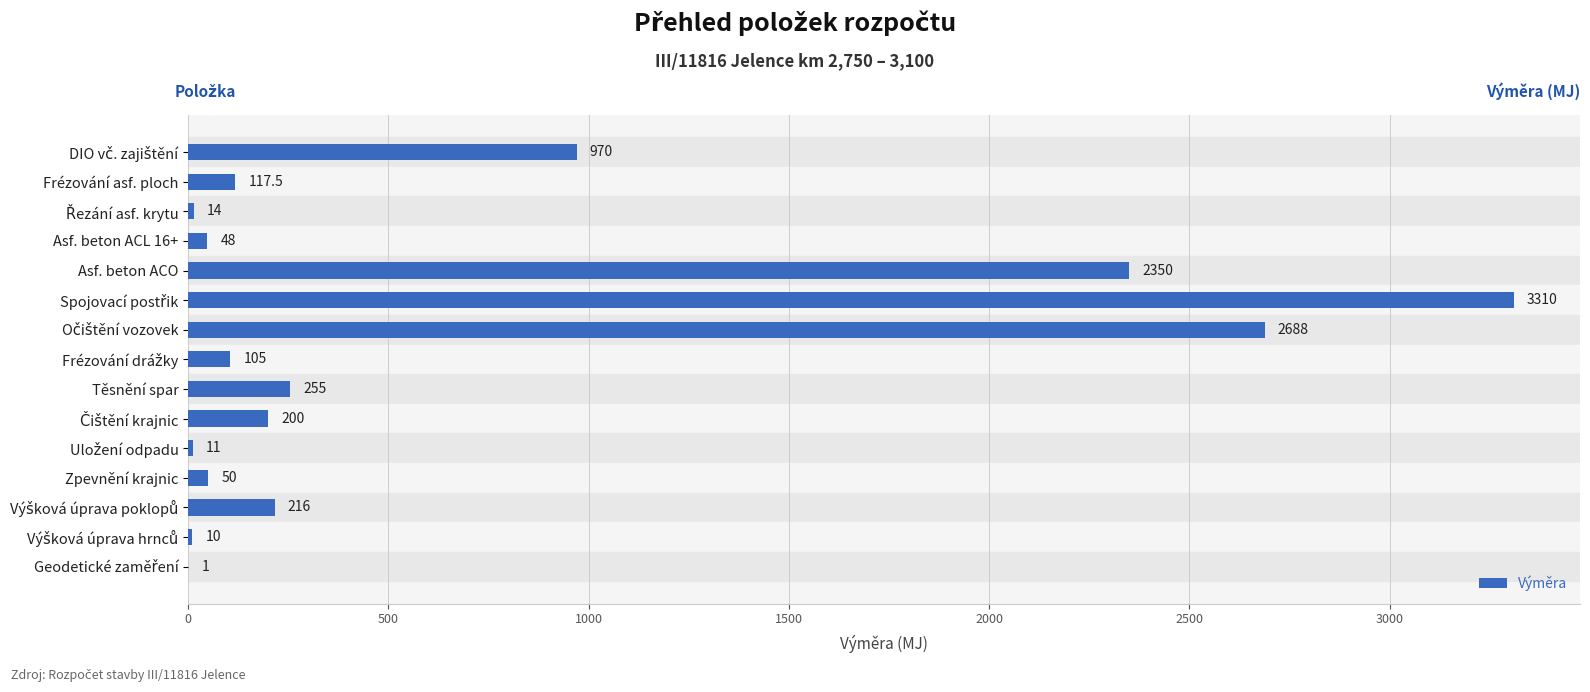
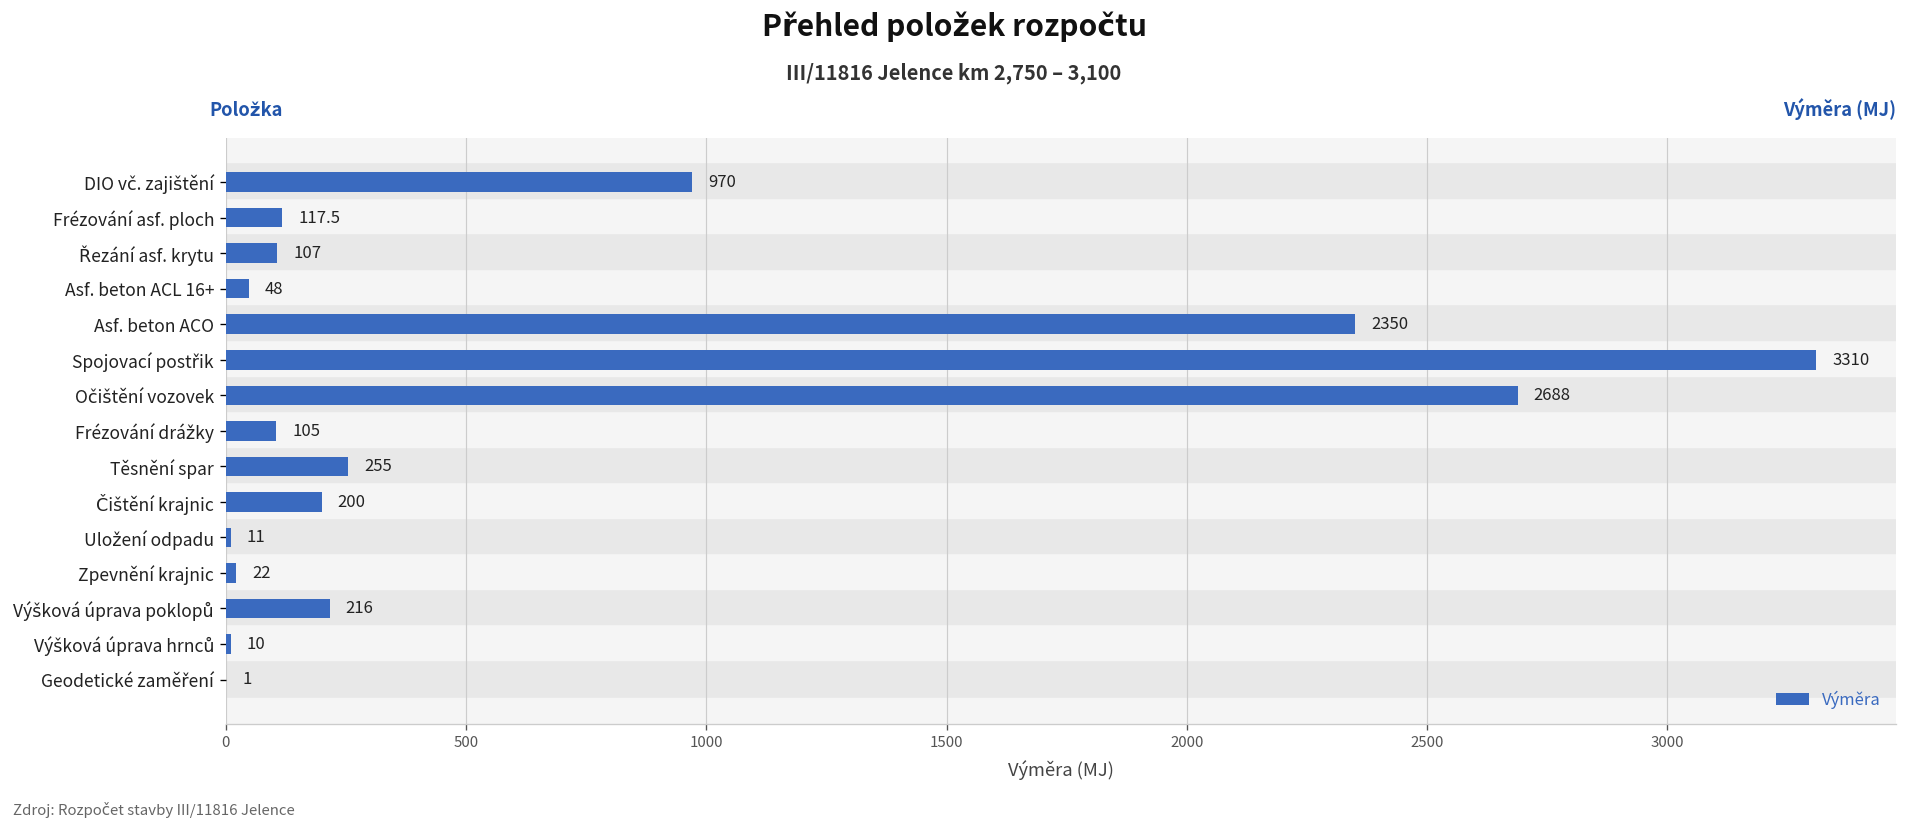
  {
    "DIO vč. zajištění": 970,
    "Frézování asf. ploch": 117.5,
-   "Řezání asf. krytu": 14,
+   "Řezání asf. krytu": 107,
    "Asf. beton ACL 16+": 48,
    "Asf. beton ACO": 2350,
    "Spojovací postřik": 3310,
    "Očištění vozovek": 2688,
    "Frézování drážky": 105,
    "Těsnění spar": 255,
    "Čištění krajnic": 200,
    "Uložení odpadu": 11,
-   "Zpevnění krajnic": 50,
+   "Zpevnění krajnic": 22,
    "Výšková úprava poklopů": 216,
    "Výšková úprava hrnců": 10,
    "Geodetické zaměření": 1
  }
